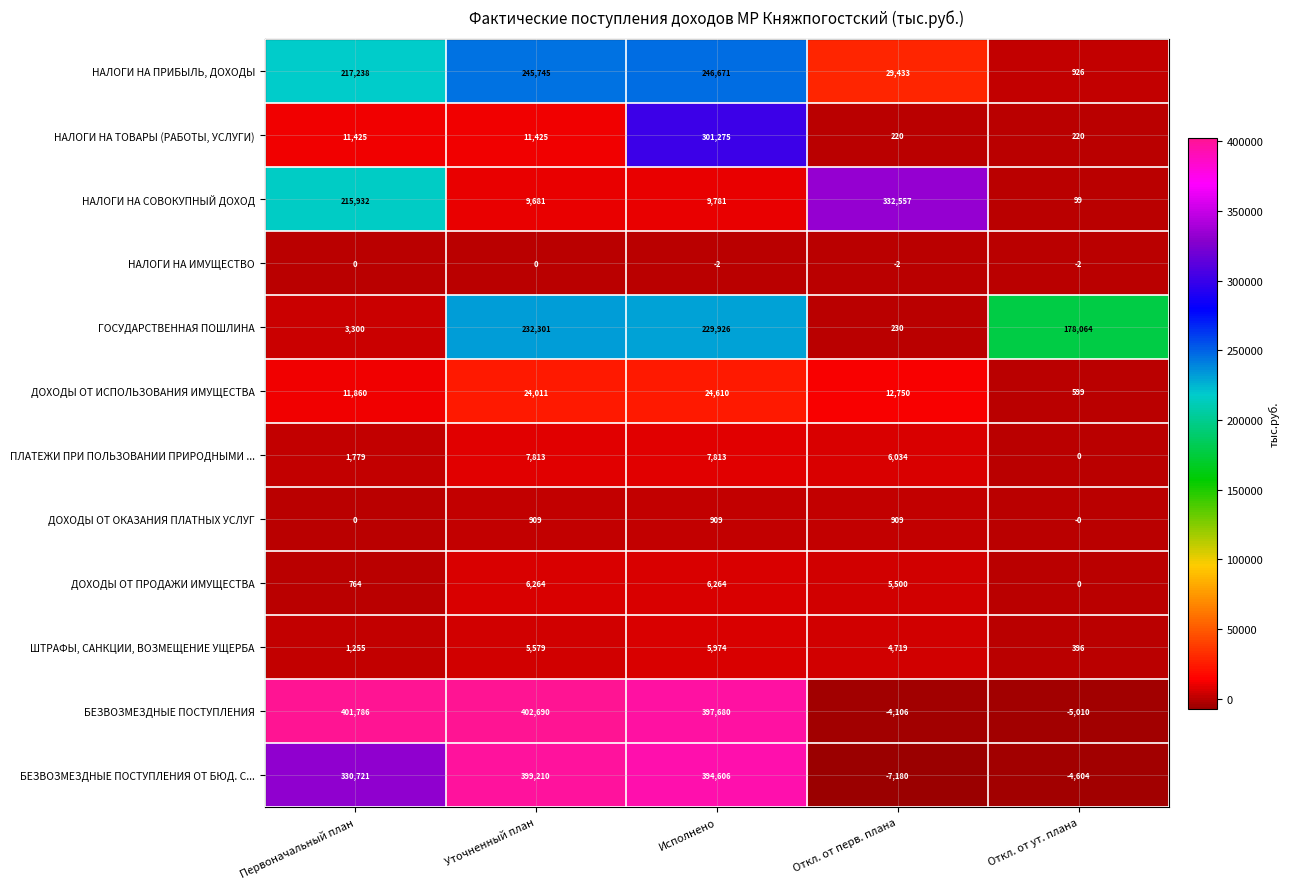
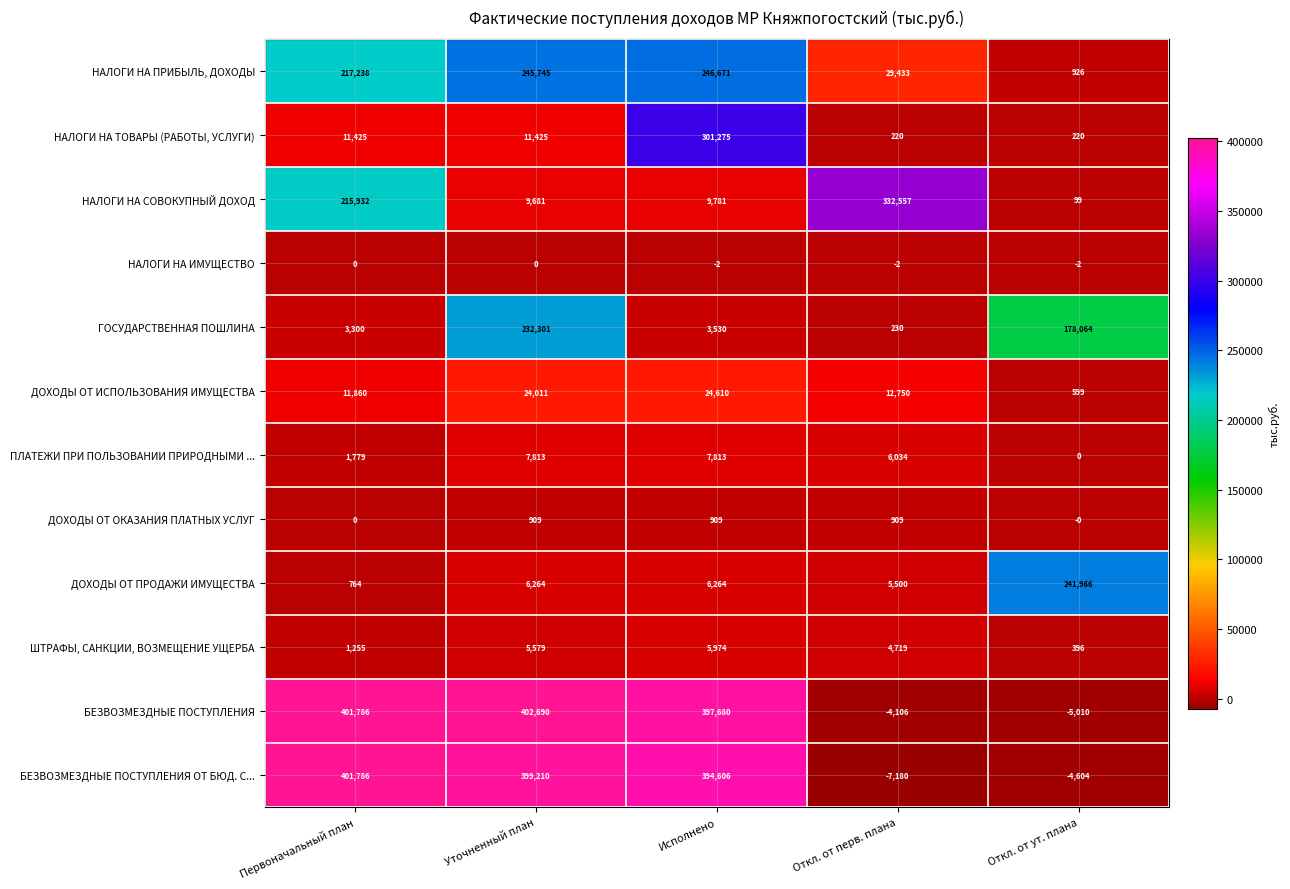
  {
    "НАЛОГИ НА ПРИБЫЛЬ, ДОХОДЫ": {
      "Первоначальный план": "217,238",
      "Уточненный план": "245,745",
      "Исполнено": "246,671",
      "Откл. от перв. плана": "29,433",
      "Откл. от ут. плана": "926"
    },
    "НАЛОГИ НА ТОВАРЫ (РАБОТЫ, УСЛУГИ)": {
      "Первоначальный план": "11,425",
      "Уточненный план": "11,425",
      "Исполнено": "301,275",
      "Откл. от перв. плана": "220",
      "Откл. от ут. плана": "220"
    },
    "НАЛОГИ НА СОВОКУПНЫЙ ДОХОД": {
      "Первоначальный план": "215,932",
      "Уточненный план": "9,681",
      "Исполнено": "9,781",
      "Откл. от перв. плана": "332,557",
      "Откл. от ут. плана": "99"
    },
    "НАЛОГИ НА ИМУЩЕСТВО": {
      "Первоначальный план": "0",
      "Уточненный план": "0",
      "Исполнено": "-2",
      "Откл. от перв. плана": "-2",
      "Откл. от ут. плана": "-2"
    },
    "ГОСУДАРСТВЕННАЯ ПОШЛИНА": {
      "Первоначальный план": "3,300",
      "Уточненный план": "232,301",
-     "Исполнено": "229,926",
+     "Исполнено": "3,530",
      "Откл. от перв. плана": "230",
      "Откл. от ут. плана": "178,064"
    },
    "ДОХОДЫ ОТ ИСПОЛЬЗОВАНИЯ ИМУЩЕСТВА": {
      "Первоначальный план": "11,860",
      "Уточненный план": "24,011",
      "Исполнено": "24,610",
      "Откл. от перв. плана": "12,750",
      "Откл. от ут. плана": "599"
    },
    "ПЛАТЕЖИ ПРИ ПОЛЬЗОВАНИИ ПРИРОДНЫМИ ...": {
      "Первоначальный план": "1,779",
      "Уточненный план": "7,813",
      "Исполнено": "7,813",
      "Откл. от перв. плана": "6,034",
      "Откл. от ут. плана": "0"
    },
    "ДОХОДЫ ОТ ОКАЗАНИЯ ПЛАТНЫХ УСЛУГ": {
      "Первоначальный план": "0",
      "Уточненный план": "909",
      "Исполнено": "909",
      "Откл. от перв. плана": "909",
      "Откл. от ут. плана": "-0"
    },
    "ДОХОДЫ ОТ ПРОДАЖИ ИМУЩЕСТВА": {
      "Первоначальный план": "764",
      "Уточненный план": "6,264",
      "Исполнено": "6,264",
      "Откл. от перв. плана": "5,500",
-     "Откл. от ут. плана": "0"
+     "Откл. от ут. плана": "241,966"
    },
    "ШТРАФЫ, САНКЦИИ, ВОЗМЕЩЕНИЕ УЩЕРБА": {
      "Первоначальный план": "1,255",
      "Уточненный план": "5,579",
      "Исполнено": "5,974",
      "Откл. от перв. плана": "4,719",
      "Откл. от ут. плана": "396"
    },
    "БЕЗВОЗМЕЗДНЫЕ ПОСТУПЛЕНИЯ": {
      "Первоначальный план": "401,786",
      "Уточненный план": "402,690",
      "Исполнено": "397,680",
      "Откл. от перв. плана": "-4,106",
      "Откл. от ут. плана": "-5,010"
    },
    "БЕЗВОЗМЕЗДНЫЕ ПОСТУПЛЕНИЯ ОТ БЮД. С...": {
-     "Первоначальный план": "330,721",
+     "Первоначальный план": "401,786",
      "Уточненный план": "399,210",
      "Исполнено": "394,606",
      "Откл. от перв. плана": "-7,180",
      "Откл. от ут. плана": "-4,604"
    }
  }
